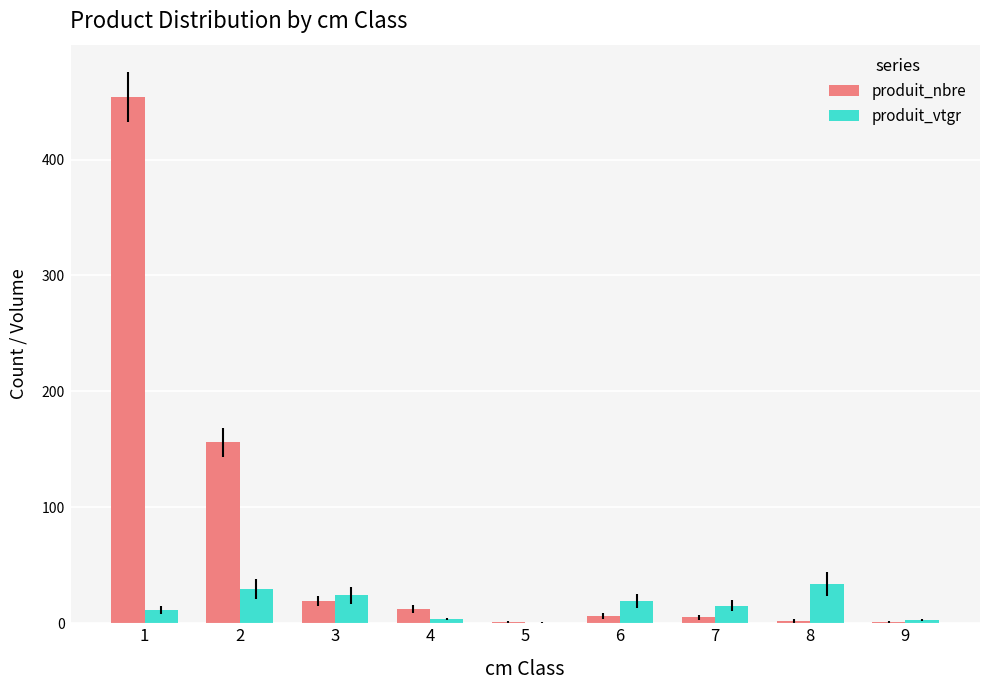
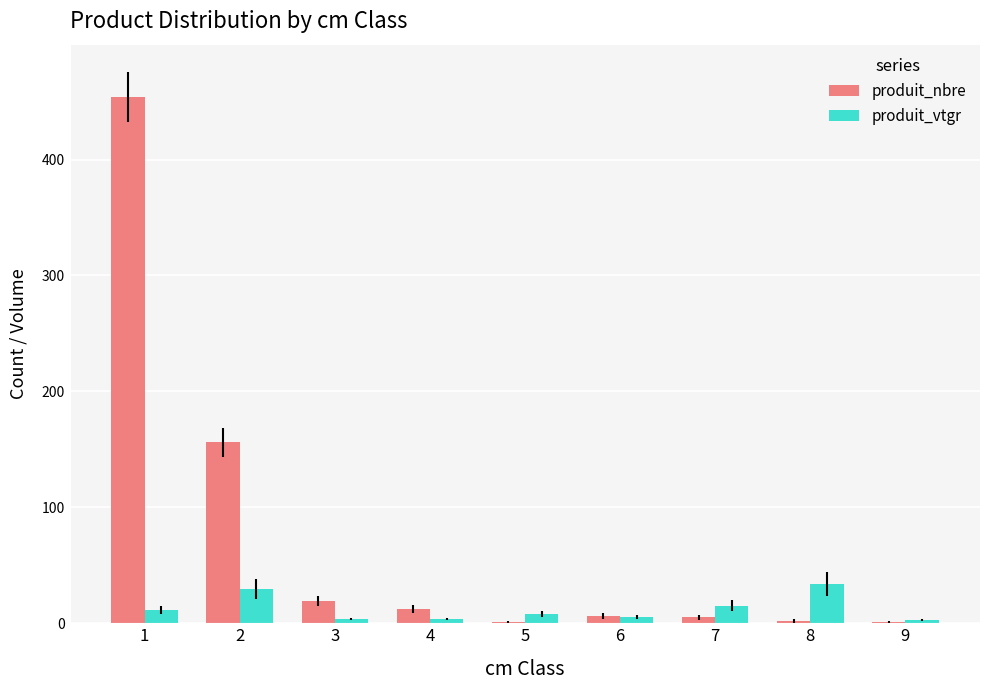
  {
    "produit_nbre": {
      "1": 454,
      "2": 156,
      "3": 19,
      "4": 12,
      "6": 6,
      "7": 5
    },
    "produit_vtgr": {
      "1": 11,
      "2": 29,
-     "3": 24,
+     "3": 3,
      "4": 4,
-     "5": 1,
-     "6": 19,
+     "5": 8,
+     "6": 6,
      "7": 15,
      "8": 34,
      "9": 3
    }
  }
